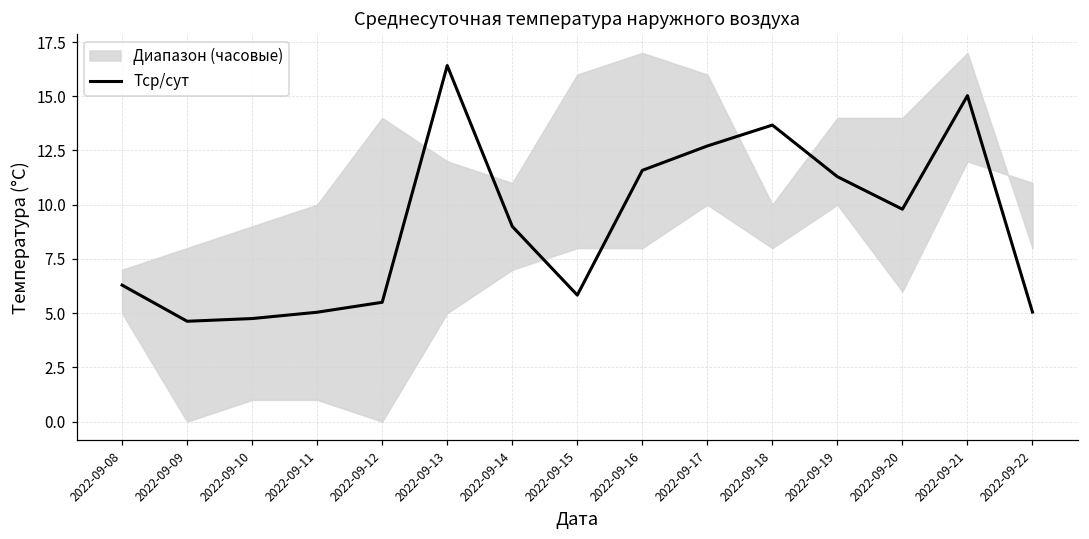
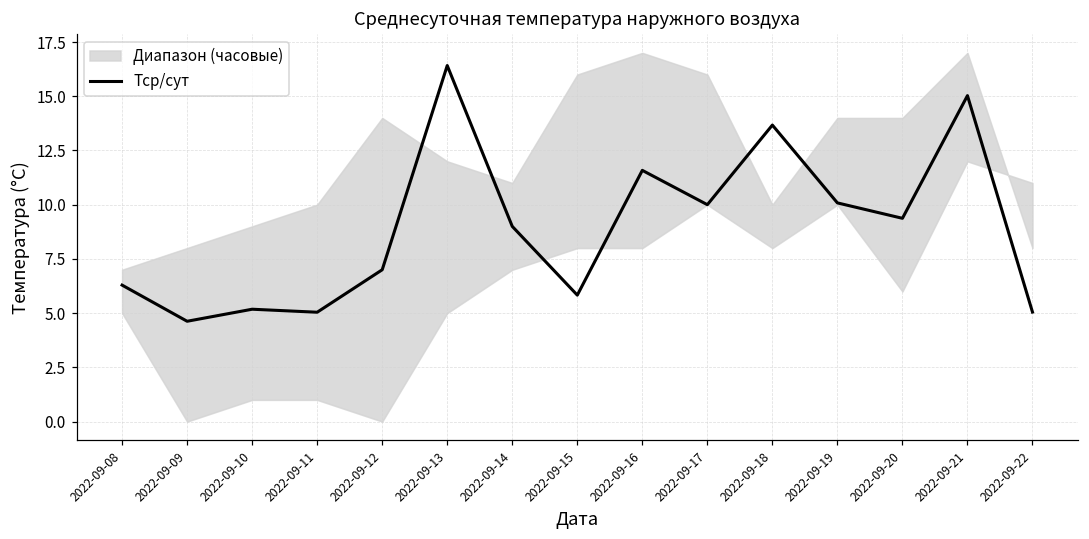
  {
    "Тср/сут": {
      "2022-09-08": 6.3,
      "2022-09-09": 4.6,
-     "2022-09-10": 4.8,
+     "2022-09-10": 5.2,
      "2022-09-11": 5.0,
-     "2022-09-12": 5.5,
+     "2022-09-12": 7.0,
      "2022-09-13": 16.4,
      "2022-09-14": 9.0,
      "2022-09-15": 5.8,
      "2022-09-16": 11.6,
-     "2022-09-17": 12.7,
+     "2022-09-17": 10.0,
      "2022-09-18": 13.7,
-     "2022-09-19": 11.3,
-     "2022-09-20": 9.8,
+     "2022-09-19": 10.1,
+     "2022-09-20": 9.4,
      "2022-09-21": 15.0,
      "2022-09-22": 5.0
    }
  }
